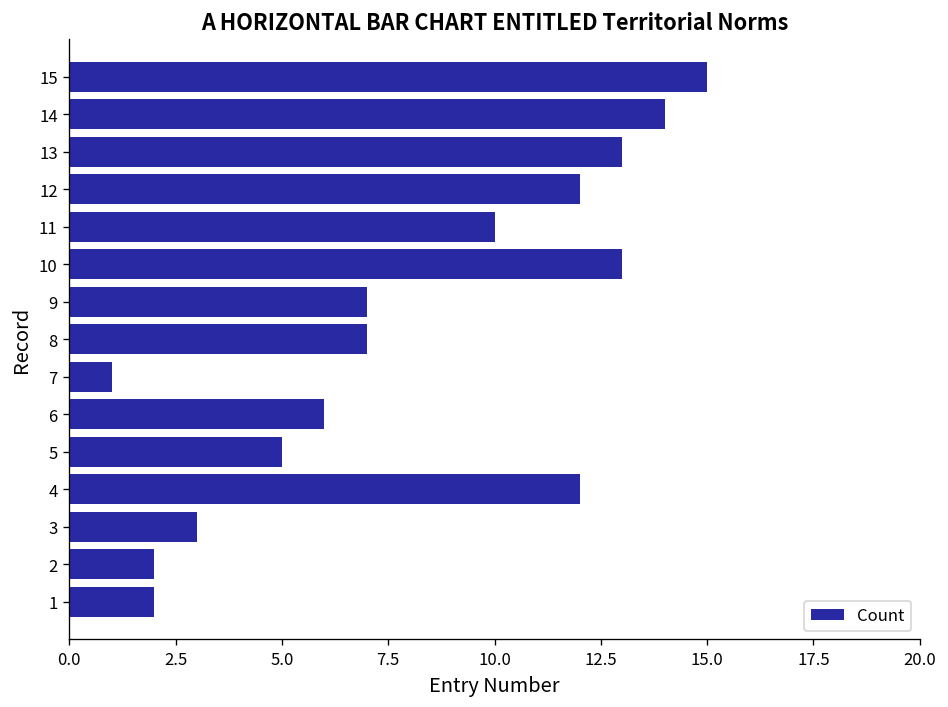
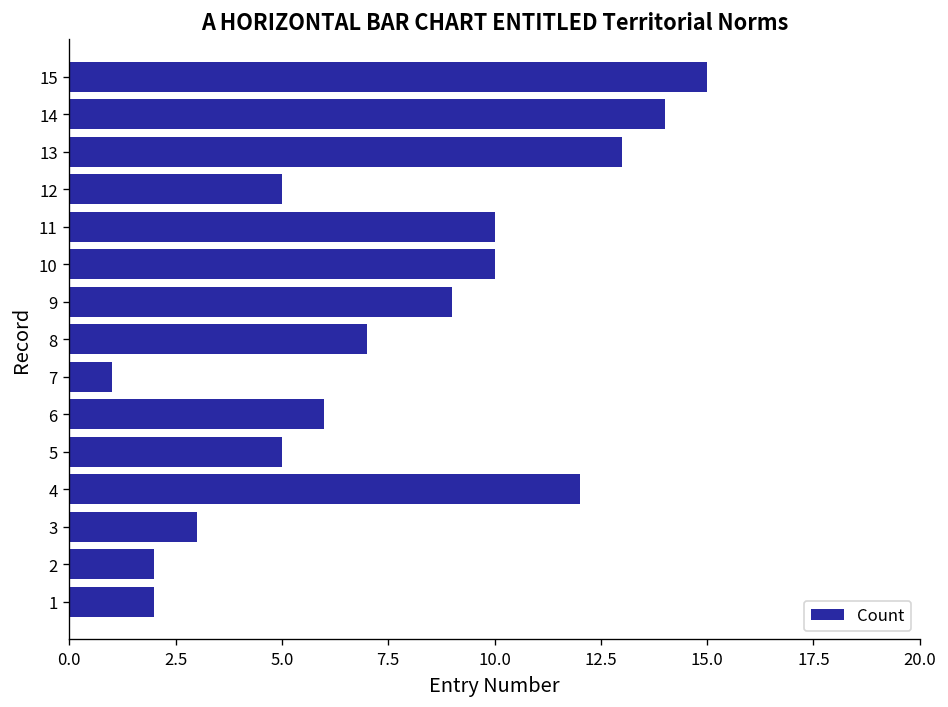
  {
    "15": 15,
    "14": 14,
    "13": 13,
-   "12": 12,
+   "12": 5,
    "11": 10,
-   "10": 13,
-   "9": 7,
+   "10": 10,
+   "9": 9,
    "8": 7,
    "7": 1,
    "6": 6,
    "5": 5,
    "4": 12,
    "3": 3,
    "2": 2,
    "1": 2
  }
